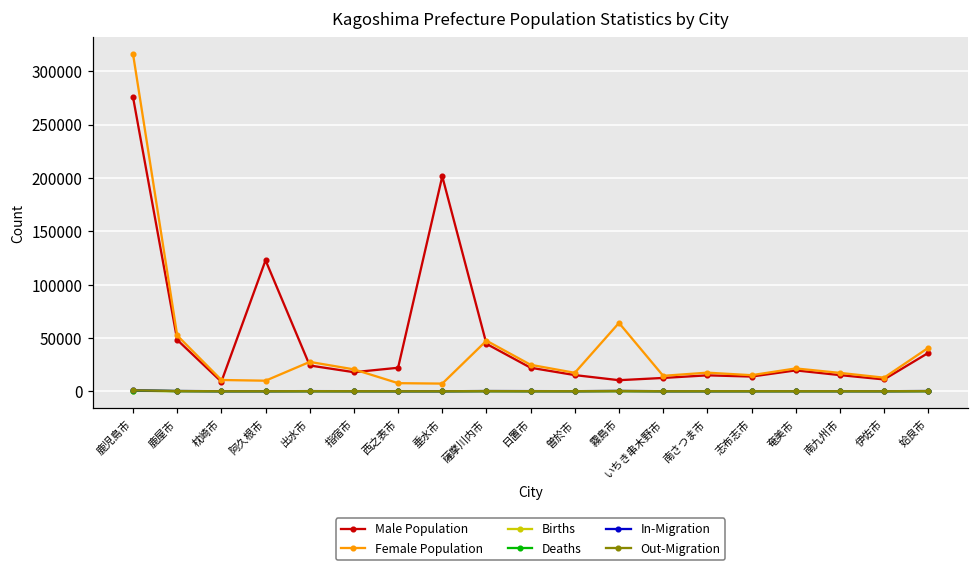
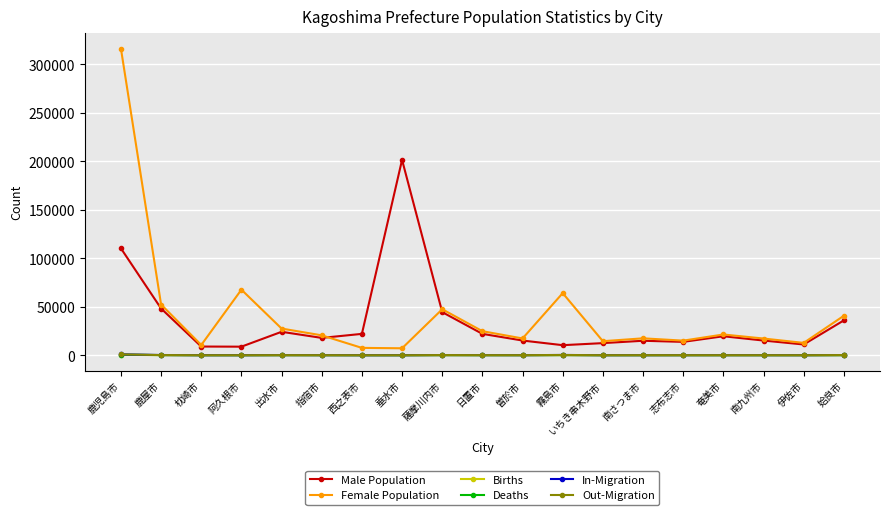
  {
    "Male Population": {
-     "鹿児島市": 280000,
+     "鹿児島市": 110000,
      "鹿屋市": 50000,
-     "阿久根市": 120000,
+     "阿久根市": 10000,
      "出水市": 20000,
      "指宿市": 20000,
      "西之表市": 20000,
      "垂水市": 200000,
      "薩摩川内市": 40000,
      "日置市": 20000,
      "霧島市": 10000,
      "姶良市": 40000
    },
    "Female Population": {
      "鹿児島市": 320000,
      "鹿屋市": 50000,
-     "阿久根市": 10000,
+     "阿久根市": 70000,
      "出水市": 30000,
      "指宿市": 20000,
      "西之表市": 10000,
      "垂水市": 10000,
      "薩摩川内市": 50000,
      "日置市": 20000,
      "霧島市": 60000,
      "姶良市": 40000
    }
  }
